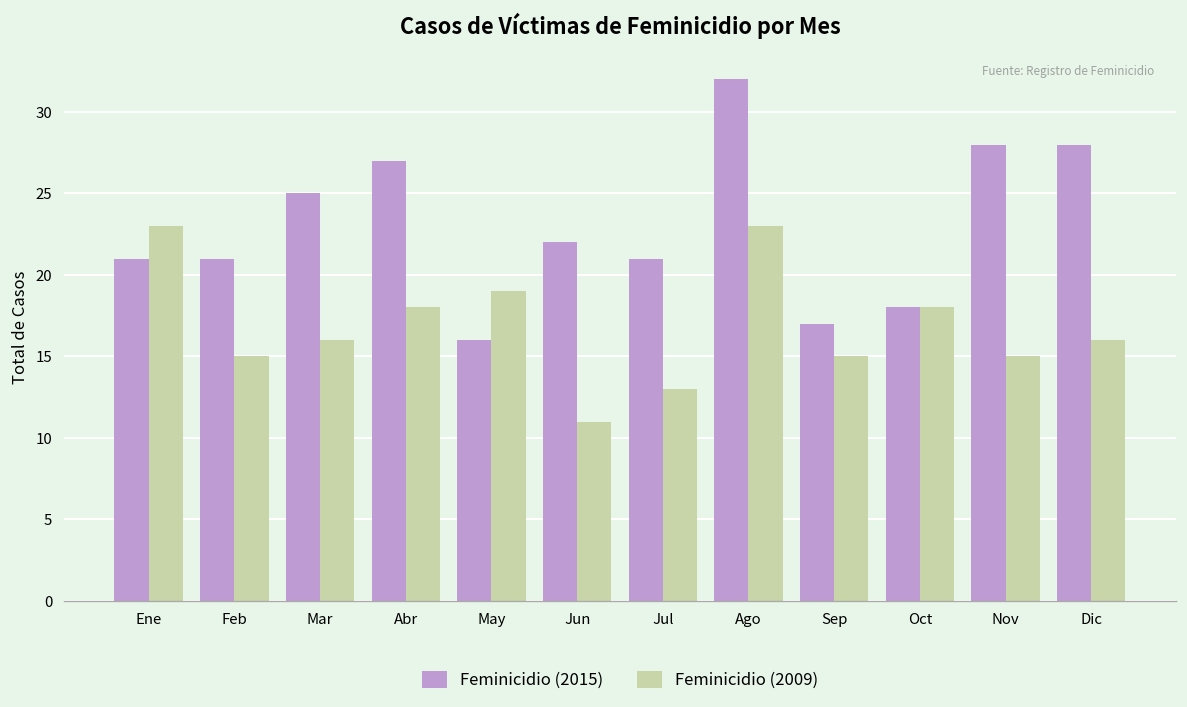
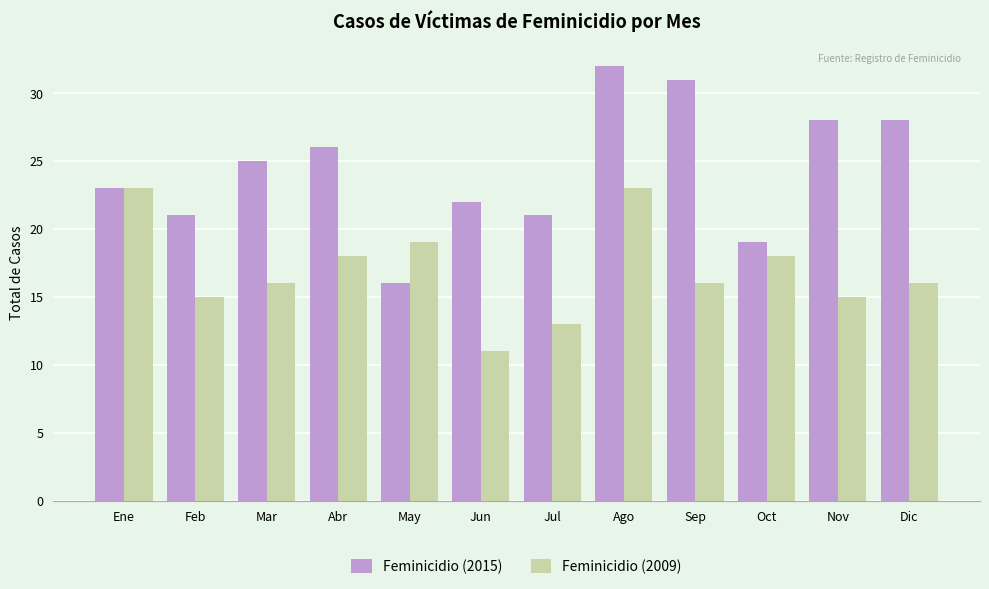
  {
    "Feminicidio (2015)": {
-     "Ene": 21,
+     "Ene": 23,
      "Feb": 21,
      "Mar": 25,
-     "Abr": 27,
+     "Abr": 26,
      "May": 16,
      "Jun": 22,
      "Jul": 21,
      "Ago": 32,
-     "Sep": 17,
-     "Oct": 18,
+     "Sep": 31,
+     "Oct": 19,
      "Nov": 28,
      "Dic": 28
    },
    "Feminicidio (2009)": {
      "Ene": 23,
      "Feb": 15,
      "Mar": 16,
      "Abr": 18,
      "May": 19,
      "Jun": 11,
      "Jul": 13,
      "Ago": 23,
-     "Sep": 15,
+     "Sep": 16,
      "Oct": 18,
      "Nov": 15,
      "Dic": 16
    }
  }
